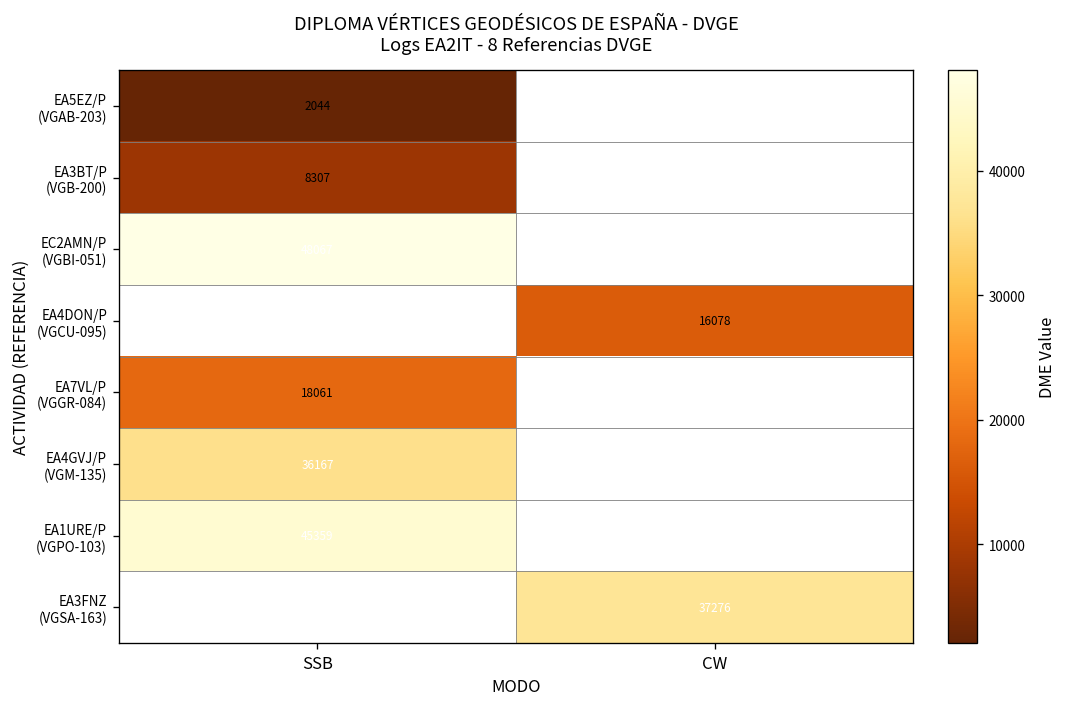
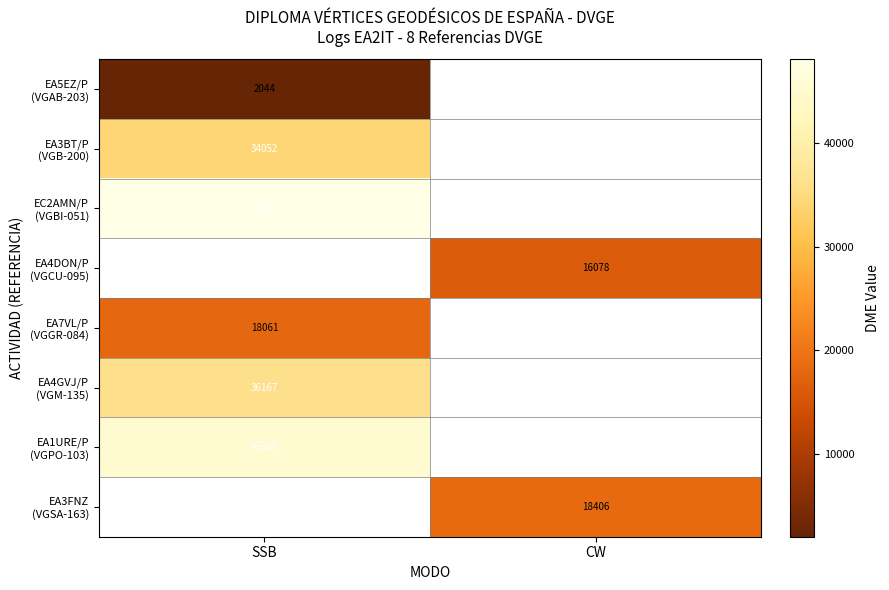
  {
    "EA5EZ/P (VGAB-203)": {
      "SSB": 2044
    },
    "EA3BT/P (VGB-200)": {
-     "SSB": 8307
+     "SSB": 34052
    },
    "EA4DON/P (VGCU-095)": {
      "CW": 16078
    },
    "EA7VL/P (VGGR-084)": {
      "SSB": 18061
    },
    "EA4GVJ/P (VGM-135)": {
      "SSB": 36167
    },
    "EA3FNZ (VGSA-163)": {
-     "CW": 37276
+     "CW": 18406
    }
  }
